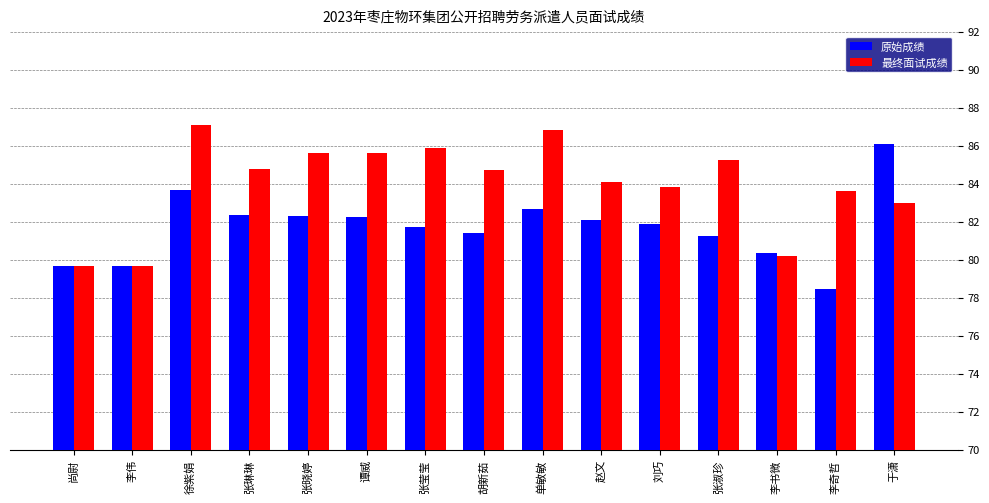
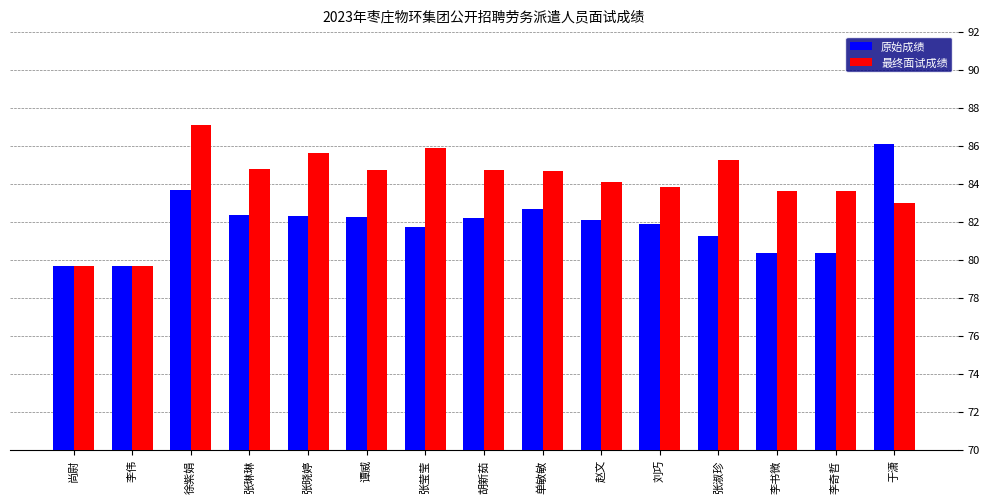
  {
    "原始成绩": {
      "尚尉": 79.7,
      "李伟": 79.7,
      "徐紫娟": 83.7,
      "张琳琳": 82.4,
      "张晓婷": 82.3,
      "谭威": 82.3,
      "张莹莹": 81.7,
-     "胡新茹": 81.4,
+     "胡新茹": 82.2,
      "单敏敏": 82.7,
      "赵文": 82.1,
      "刘巧": 81.9,
      "张淑珍": 81.2,
      "李书微": 80.3,
-     "李奇哲": 78.5,
+     "李奇哲": 80.3,
      "于潇": 86.1
    },
    "最终面试成绩": {
      "尚尉": 79.7,
      "李伟": 79.7,
      "徐紫娟": 87.1,
      "张琳琳": 84.8,
      "张晓婷": 85.6,
-     "谭威": 85.6,
+     "谭威": 84.7,
      "张莹莹": 85.9,
      "胡新茹": 84.7,
-     "单敏敏": 86.8,
+     "单敏敏": 84.7,
      "赵文": 84.1,
      "刘巧": 83.9,
      "张淑珍": 85.3,
-     "李书微": 80.2,
+     "李书微": 83.6,
      "李奇哲": 83.6,
      "于潇": 83.0
    }
  }
